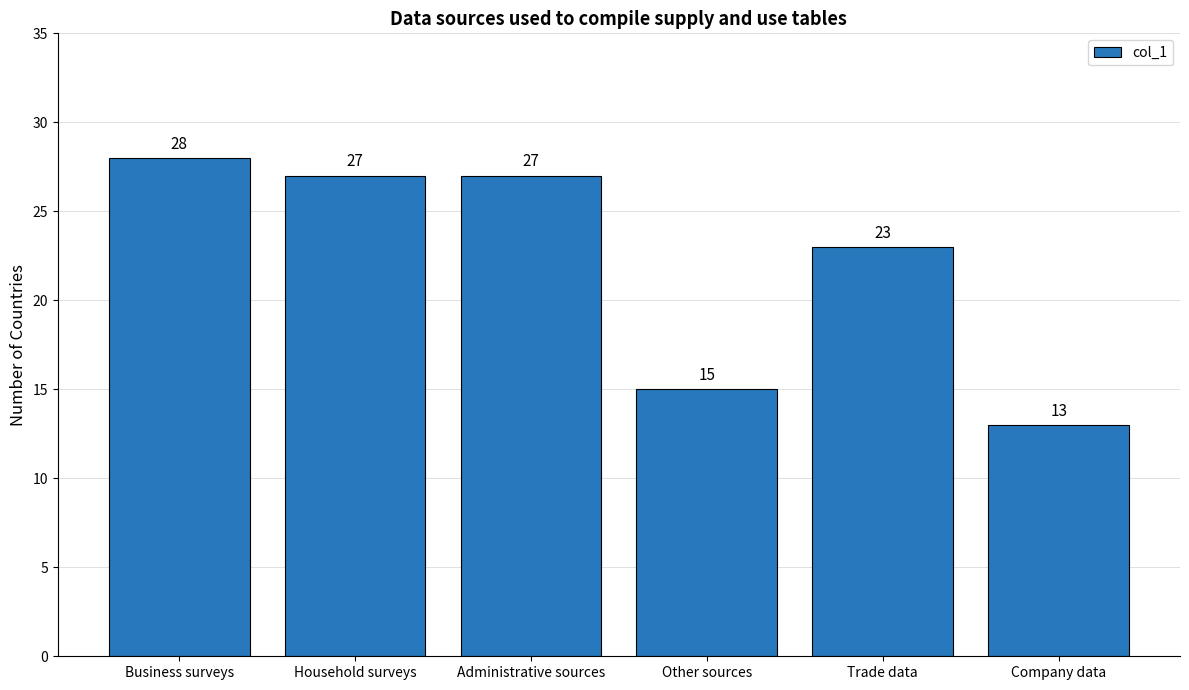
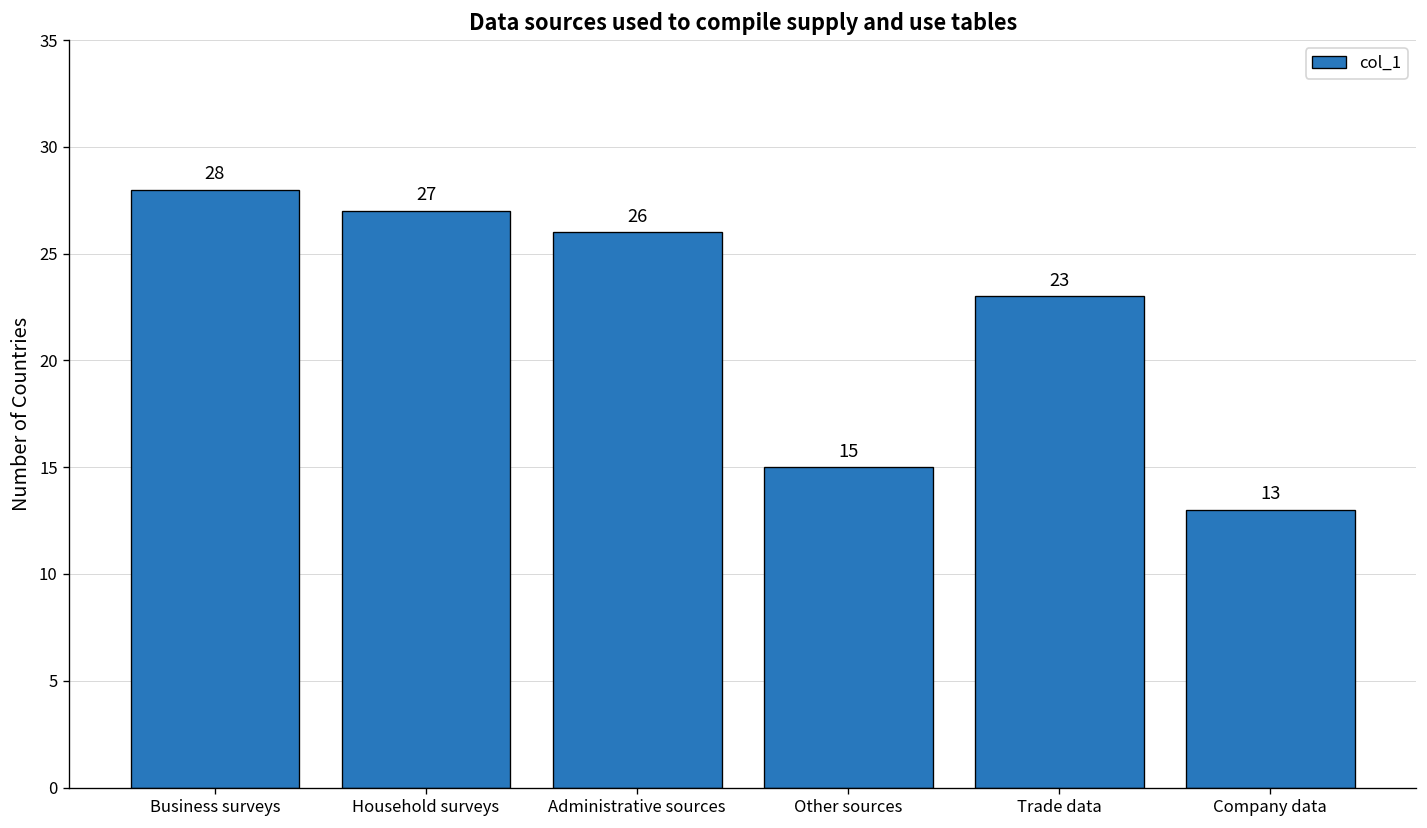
  {
    "Business surveys": 28,
    "Household surveys": 27,
-   "Administrative sources": 27,
+   "Administrative sources": 26,
    "Other sources": 15,
    "Trade data": 23,
    "Company data": 13
  }
